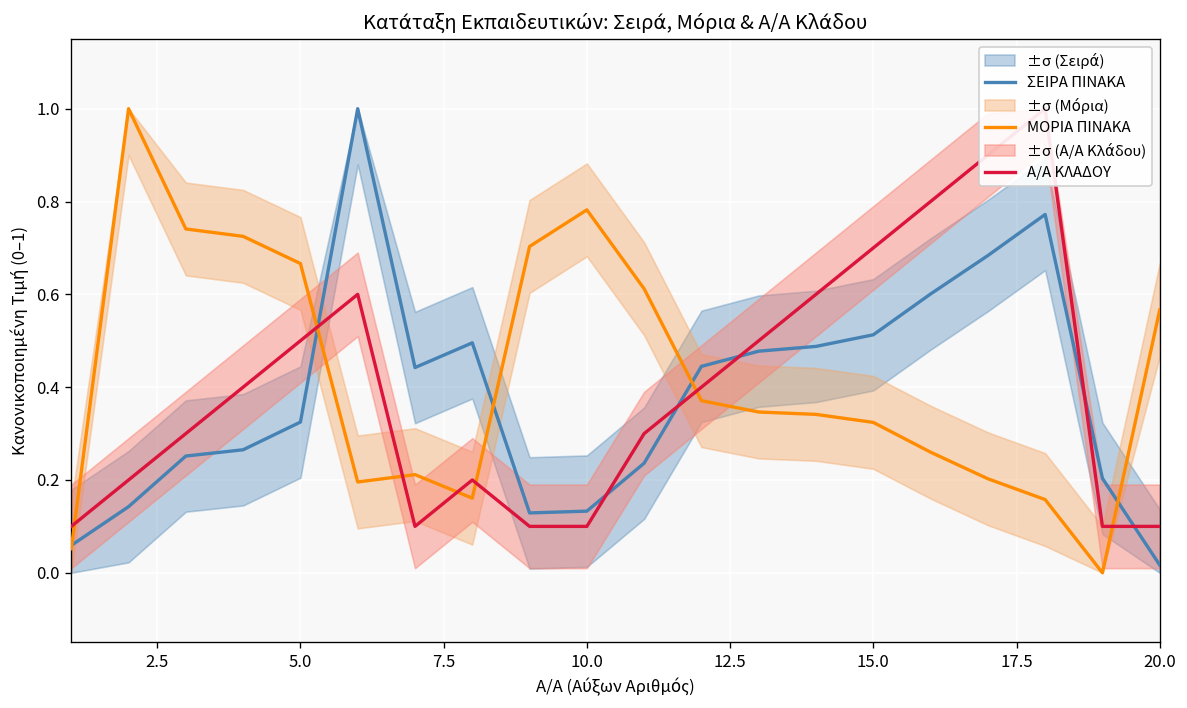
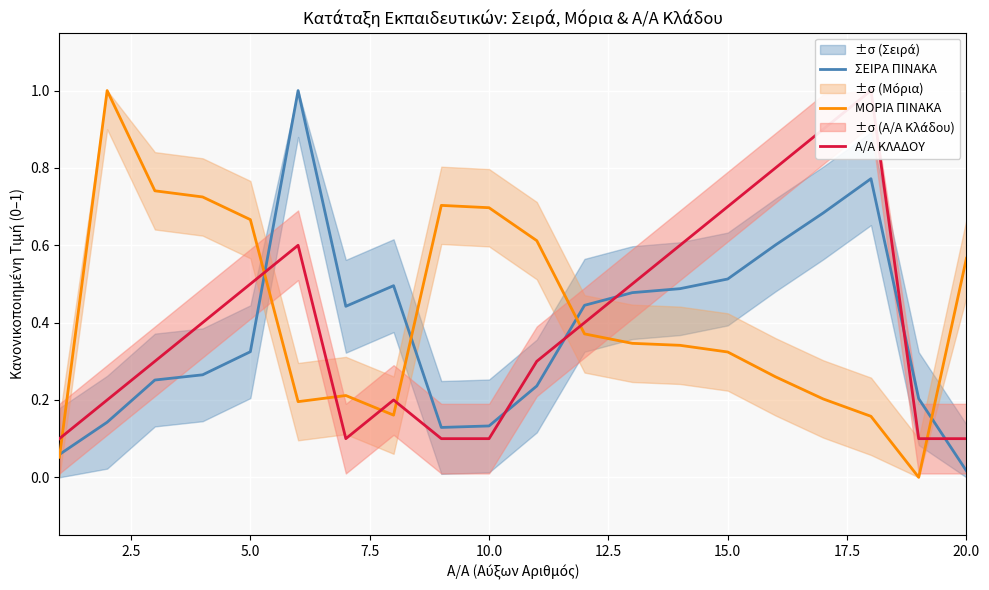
  {
    "ΜΟΡΙΑ ΠΙΝΑΚΑ": {
      "5.0": 0.67,
-     "10.0": 0.78,
+     "10.0": 0.70,
      "15.0": 0.32,
      "20.0": 0.57
    },
    "Α/Α ΚΛΑΔΟΥ": {
      "5.0": 0.50,
      "10.0": 0.10,
      "15.0": 0.70,
      "20.0": 0.10
    }
  }
